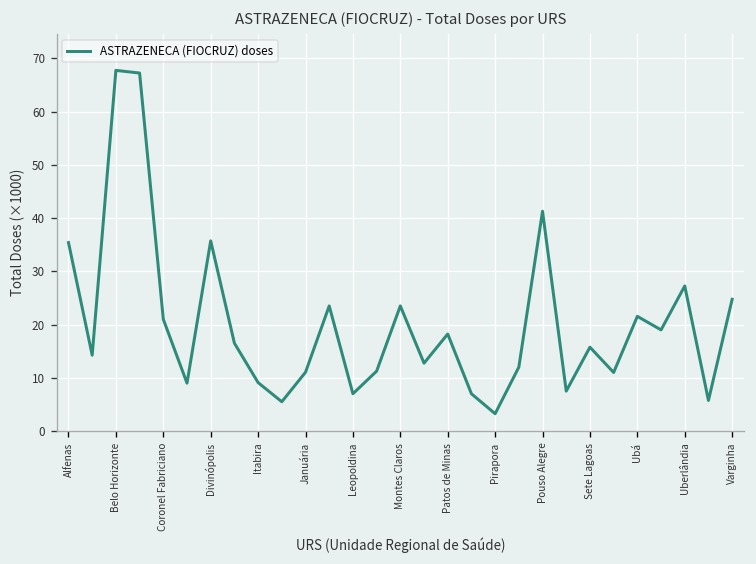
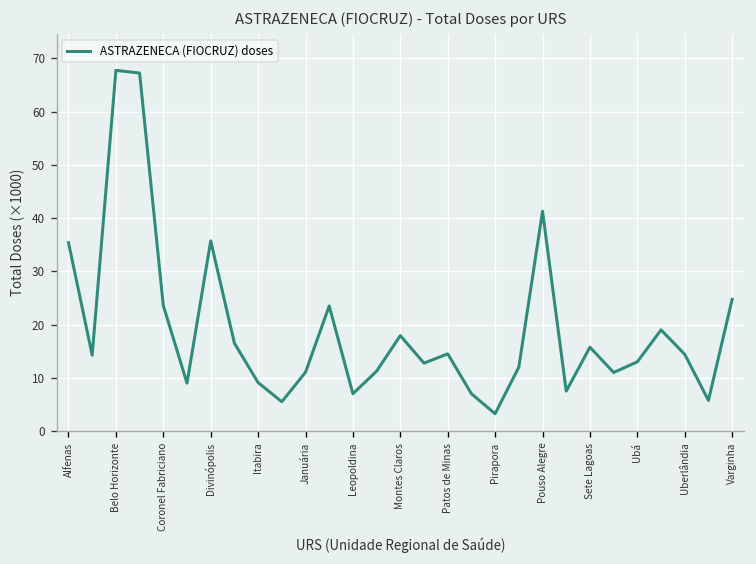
  {
    "Alfenas": 35,
    "Belo Horizonte": 68,
-   "Coronel Fabriciano": 21,
+   "Coronel Fabriciano": 24,
    "Divinópolis": 36,
    "Itabira": 9,
    "Januária": 11,
    "Leopoldina": 7,
-   "Montes Claros": 24,
-   "Patos de Minas": 18,
+   "Montes Claros": 18,
+   "Patos de Minas": 15,
    "Pirapora": 3,
    "Pouso Alegre": 41,
    "Sete Lagoas": 16,
-   "Ubá": 22,
-   "Uberlândia": 27,
+   "Ubá": 13,
+   "Uberlândia": 14,
    "Varginha": 25
  }
